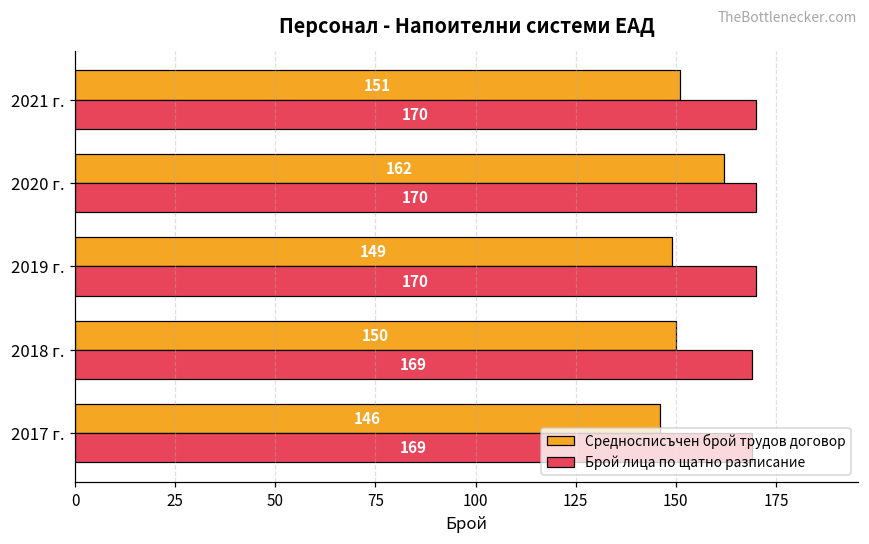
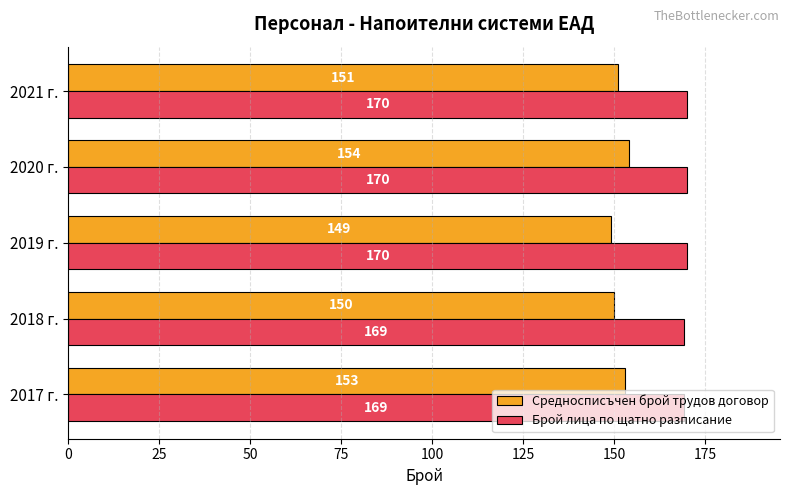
  {
    "Средносписъчен брой трудов договор": {
      "2021 г.": 151,
-     "2020 г.": 162,
+     "2020 г.": 154,
      "2019 г.": 149,
      "2018 г.": 150,
-     "2017 г.": 146
+     "2017 г.": 153
    },
    "Брой лица по щатно разписание": {
      "2021 г.": 170,
      "2020 г.": 170,
      "2019 г.": 170,
      "2018 г.": 169
    }
  }
